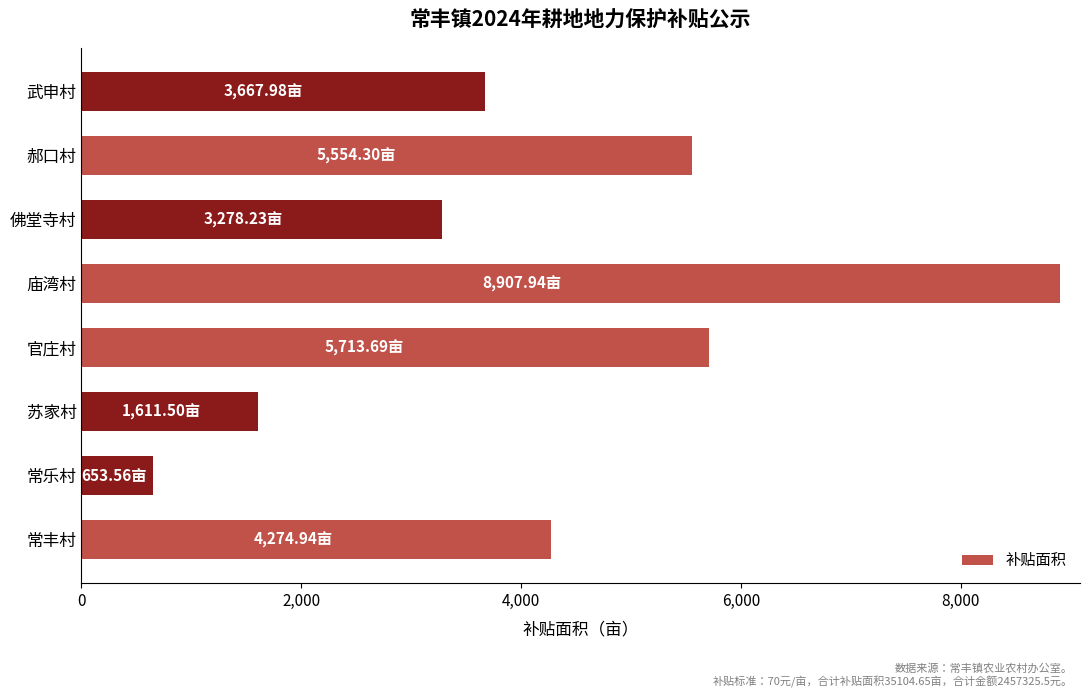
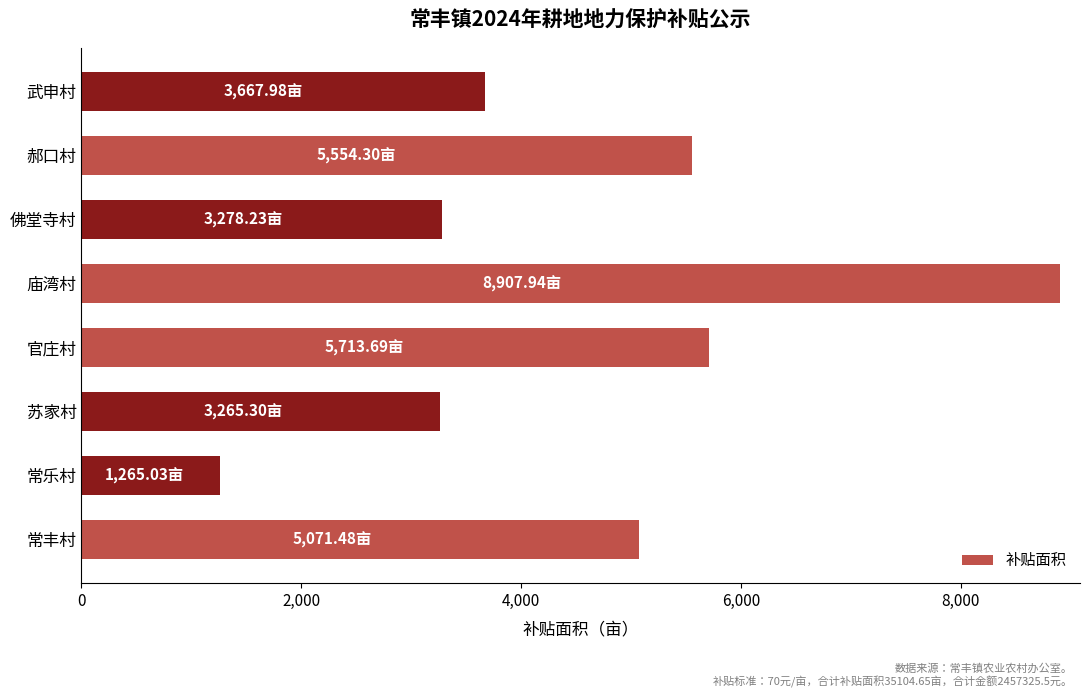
  {
    "武申村": "3,667.98亩",
    "郝口村": "5,554.30亩",
    "佛堂寺村": "3,278.23亩",
    "庙湾村": "8,907.94亩",
    "官庄村": "5,713.69亩",
-   "苏家村": "1,611.50亩",
-   "常乐村": "653.56亩",
-   "常丰村": "4,274.94亩"
+   "苏家村": "3,265.30亩",
+   "常乐村": "1,265.03亩",
+   "常丰村": "5,071.48亩"
  }
